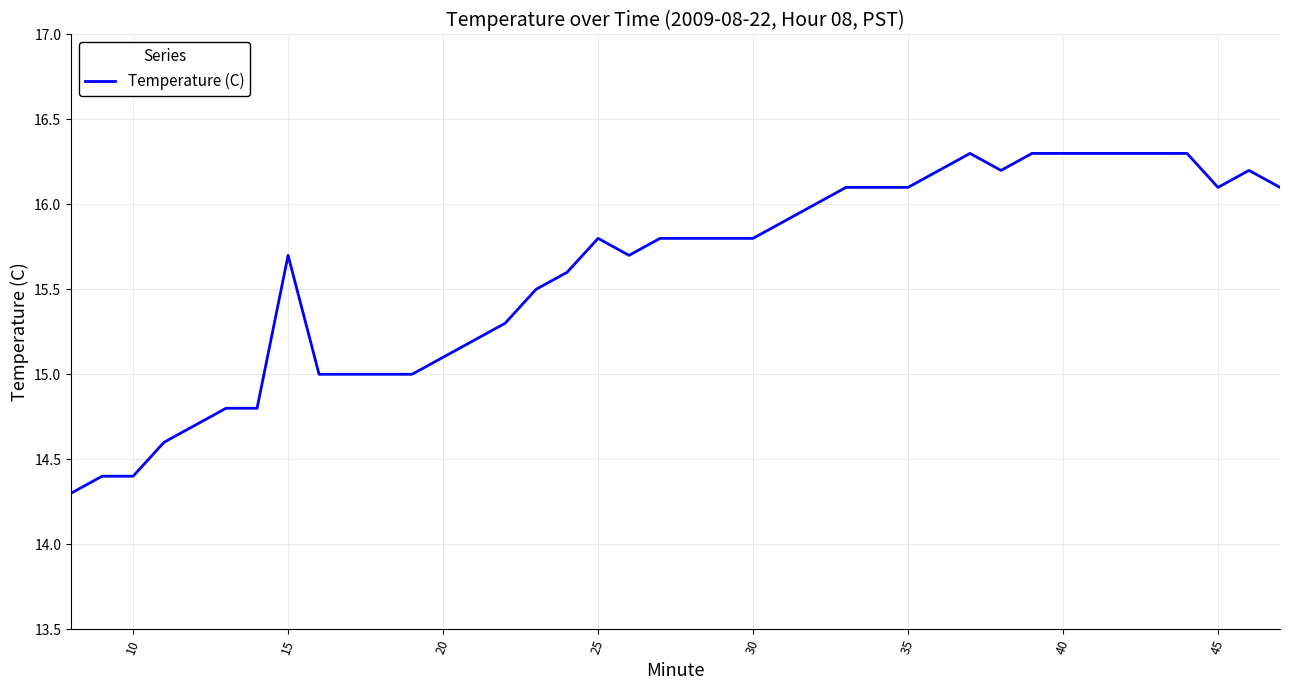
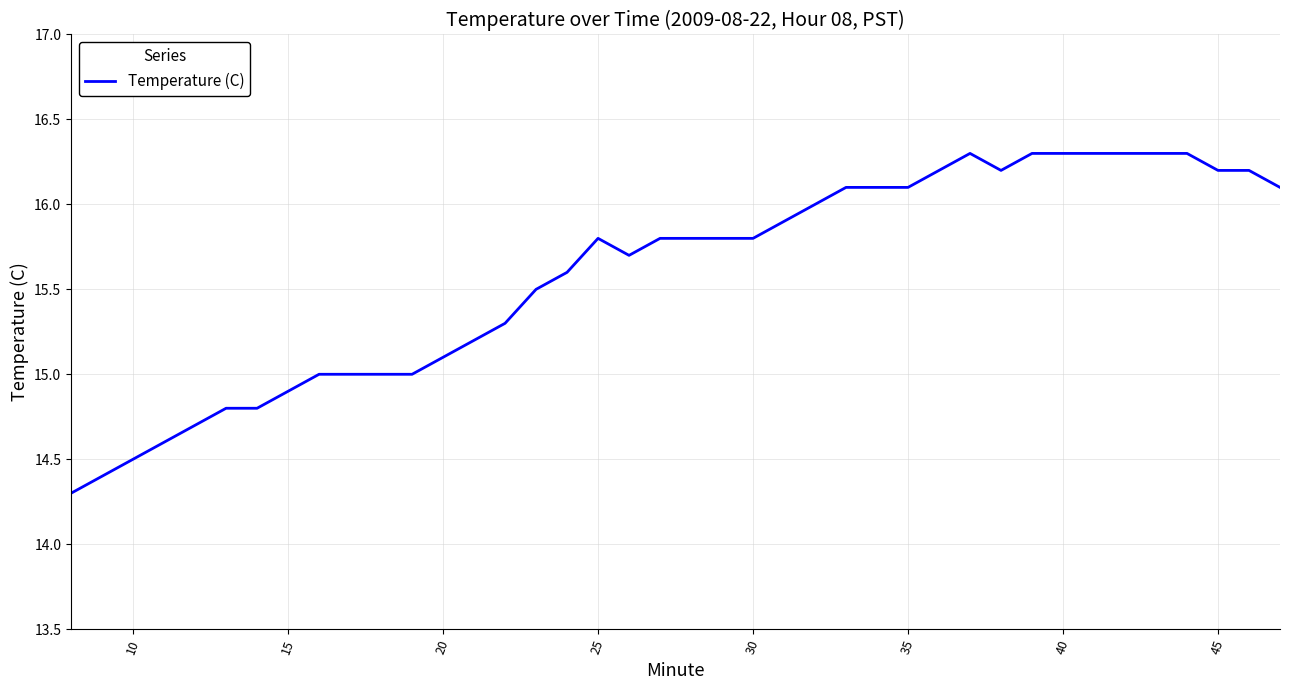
  {
-   "10": 14.4,
-   "15": 15.7,
+   "10": 14.5,
+   "15": 14.9,
    "20": 15.1,
    "25": 15.8,
    "30": 15.8,
    "35": 16.1,
    "40": 16.3,
-   "45": 16.1
+   "45": 16.2
  }
